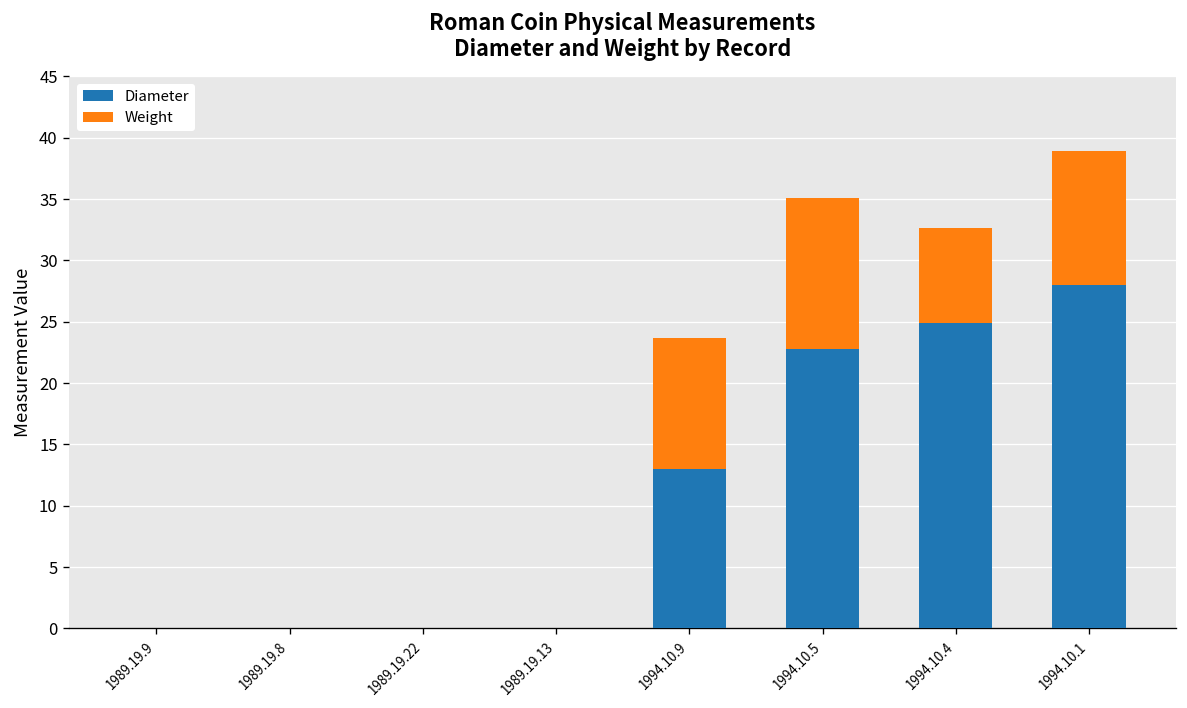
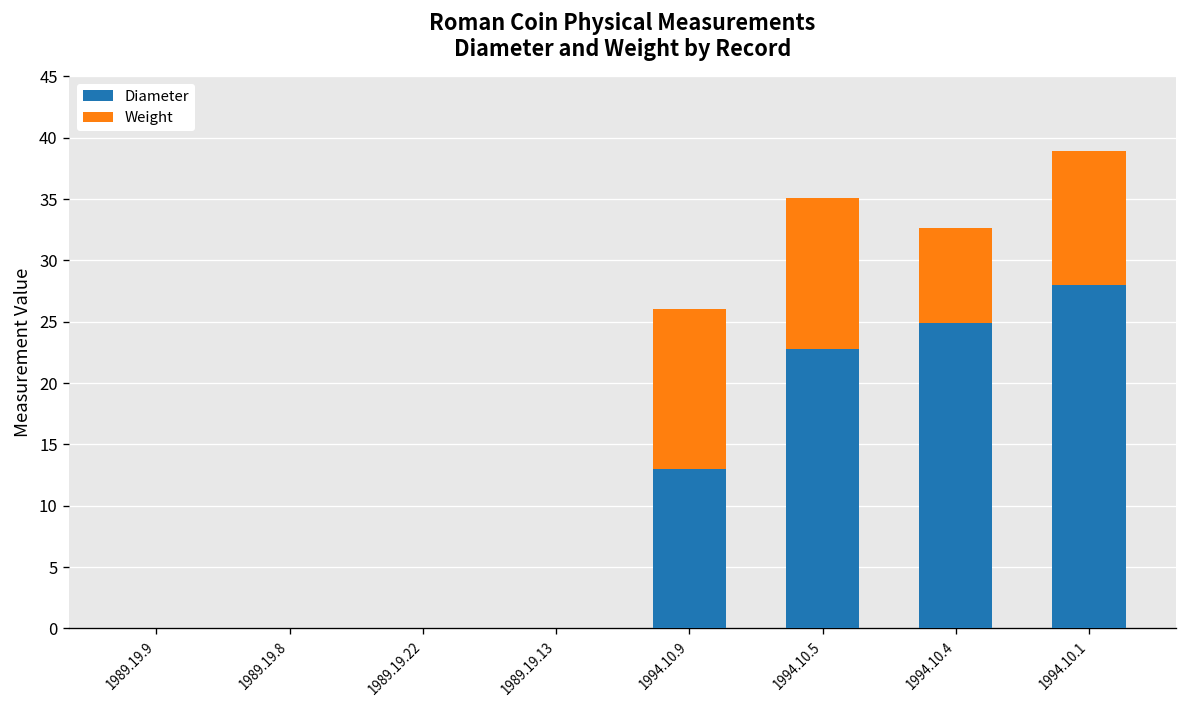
  {
    "Diameter": {
      "1989.19.9": 0.0,
      "1989.19.8": 0.0,
      "1989.19.22": 0.0,
      "1989.19.13": 0.0,
      "1994.10.9": 13.0,
      "1994.10.5": 22.8,
      "1994.10.4": 24.9,
      "1994.10.1": 28.0
    },
    "Weight": {
      "1989.19.9": 0.0,
      "1989.19.8": 0.0,
      "1989.19.22": 0.0,
      "1989.19.13": 0.0,
-     "1994.10.9": 10.6,
+     "1994.10.9": 13.0,
      "1994.10.5": 12.3,
      "1994.10.4": 7.7,
      "1994.10.1": 10.9
    }
  }
